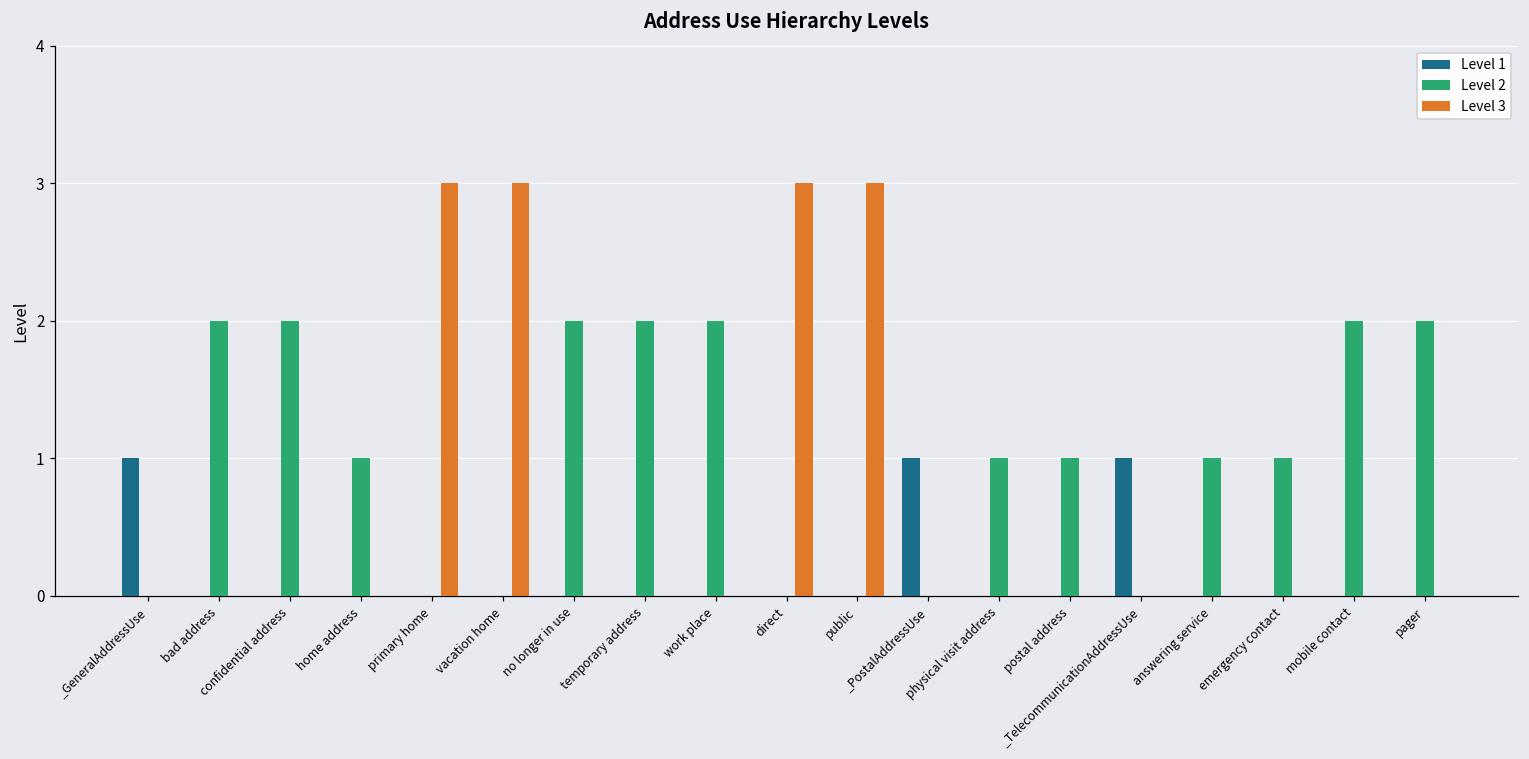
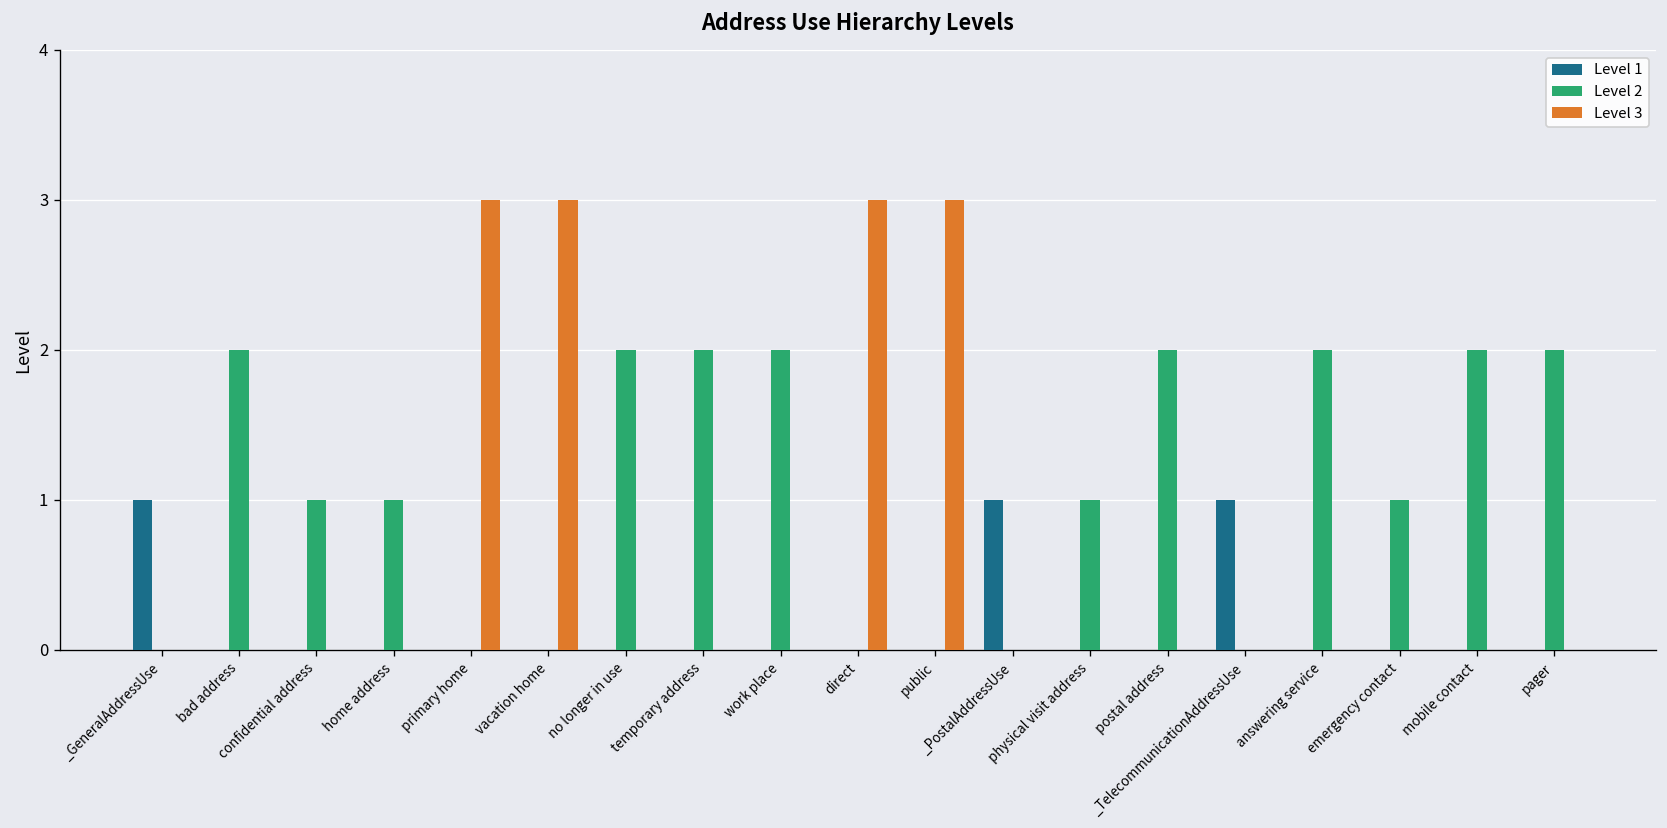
  {
    "Level 1": {
      "_GeneralAddressUse": 1,
      "bad address": 0,
      "confidential address": 0,
      "home address": 0,
      "primary home": 0,
      "vacation home": 0,
      "no longer in use": 0,
      "temporary address": 0,
      "work place": 0,
      "direct": 0,
      "public": 0,
      "_PostalAddressUse": 1,
      "physical visit address": 0,
      "postal address": 0,
      "_TelecommunicationAddressUse": 1,
      "answering service": 0,
      "emergency contact": 0,
      "mobile contact": 0,
      "pager": 0
    },
    "Level 2": {
      "_GeneralAddressUse": 0,
      "bad address": 2,
-     "confidential address": 2,
+     "confidential address": 1,
      "home address": 1,
      "primary home": 0,
      "vacation home": 0,
      "no longer in use": 2,
      "temporary address": 2,
      "work place": 2,
      "direct": 0,
      "public": 0,
      "_PostalAddressUse": 0,
      "physical visit address": 1,
-     "postal address": 1,
+     "postal address": 2,
      "_TelecommunicationAddressUse": 0,
-     "answering service": 1,
+     "answering service": 2,
      "emergency contact": 1,
      "mobile contact": 2,
      "pager": 2
    },
    "Level 3": {
      "_GeneralAddressUse": 0,
      "bad address": 0,
      "confidential address": 0,
      "home address": 0,
      "primary home": 3,
      "vacation home": 3,
      "no longer in use": 0,
      "temporary address": 0,
      "work place": 0,
      "direct": 3,
      "public": 3,
      "_PostalAddressUse": 0,
      "physical visit address": 0,
      "postal address": 0,
      "_TelecommunicationAddressUse": 0,
      "answering service": 0,
      "emergency contact": 0,
      "mobile contact": 0,
      "pager": 0
    }
  }
